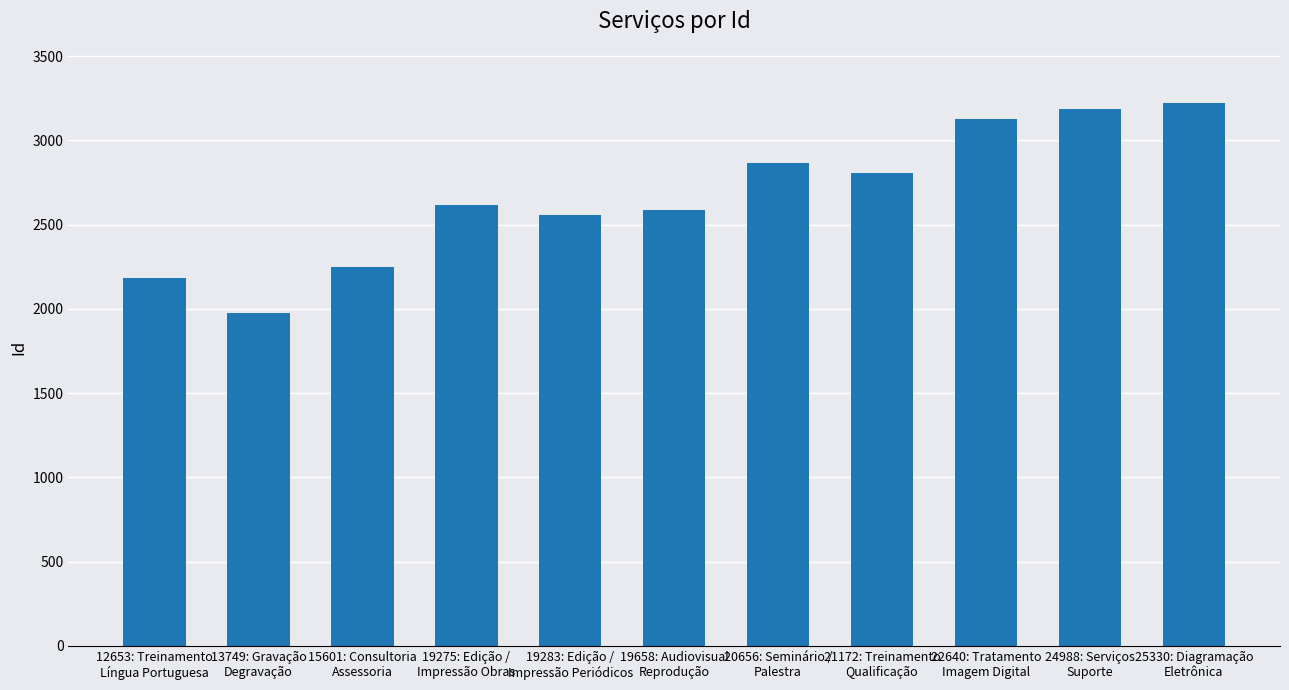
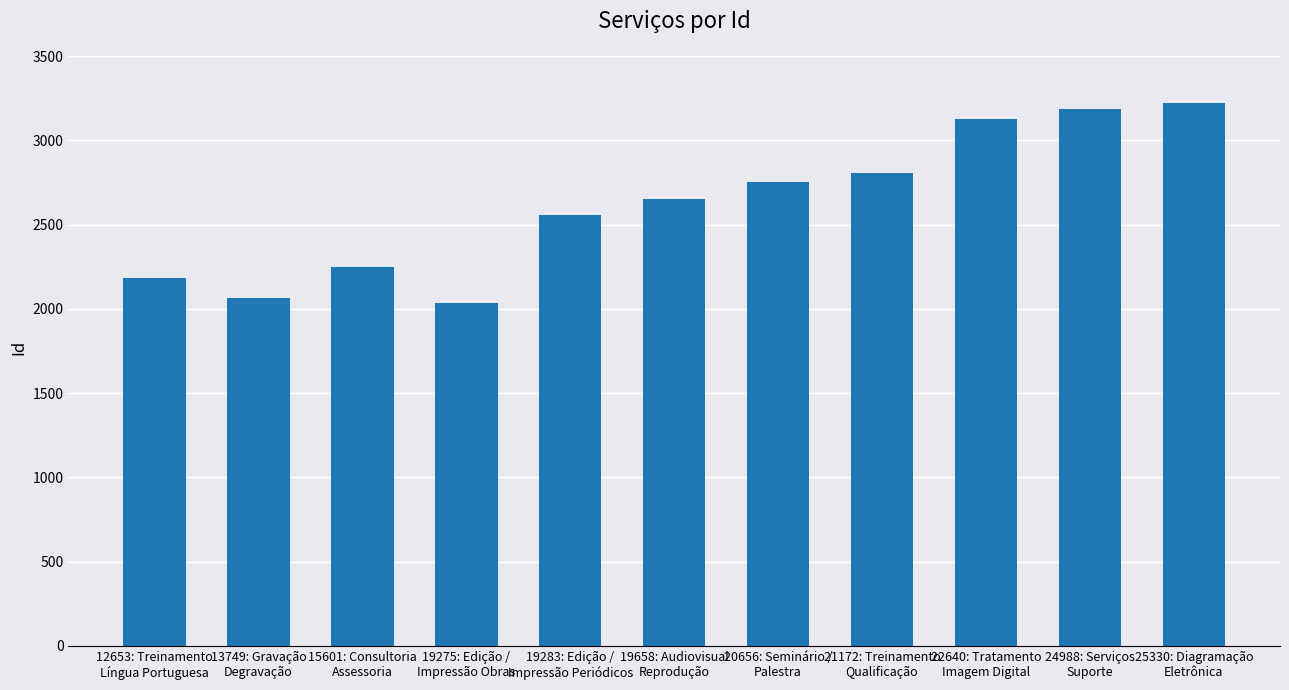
  {
    "12653: Treinamento Língua Portuguesa": 2180,
-   "13749: Gravação Degravação": 1980,
+   "13749: Gravação Degravação": 2070,
    "15601: Consultoria Assessoria": 2250,
-   "19275: Edição / Impressão Obras": 2620,
+   "19275: Edição / Impressão Obras": 2030,
    "19283: Edição / Impressão Periódicos": 2560,
-   "19658: Audiovisual Reprodução": 2590,
-   "20656: Seminário / Palestra": 2870,
+   "19658: Audiovisual Reprodução": 2650,
+   "20656: Seminário / Palestra": 2750,
    "21172: Treinamento Qualificação": 2810,
    "22640: Tratamento Imagem Digital": 3130,
    "24988: Serviços Suporte": 3190,
    "25330: Diagramação Eletrônica": 3220
  }
